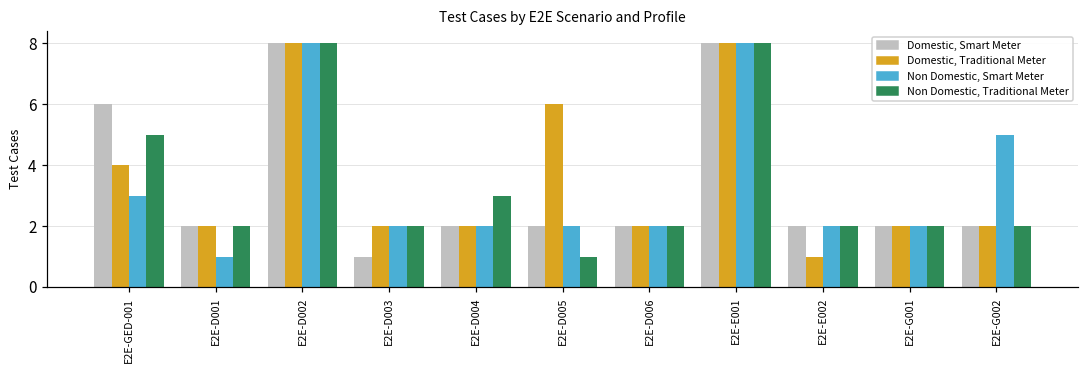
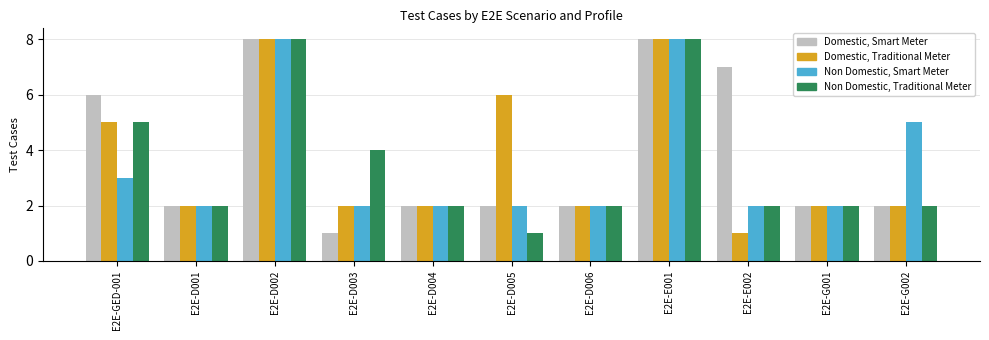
  {
    "Domestic, Smart Meter": {
      "E2E-GED-001": 6,
      "E2E-D001": 2,
      "E2E-D002": 8,
      "E2E-D003": 1,
      "E2E-D004": 2,
      "E2E-D005": 2,
      "E2E-D006": 2,
      "E2E-E001": 8,
-     "E2E-E002": 2,
+     "E2E-E002": 7,
      "E2E-G001": 2,
      "E2E-G002": 2
    },
    "Domestic, Traditional Meter": {
-     "E2E-GED-001": 4,
+     "E2E-GED-001": 5,
      "E2E-D001": 2,
      "E2E-D002": 8,
      "E2E-D003": 2,
      "E2E-D004": 2,
      "E2E-D005": 6,
      "E2E-D006": 2,
      "E2E-E001": 8,
      "E2E-E002": 1,
      "E2E-G001": 2,
      "E2E-G002": 2
    },
    "Non Domestic, Smart Meter": {
      "E2E-GED-001": 3,
-     "E2E-D001": 1,
+     "E2E-D001": 2,
      "E2E-D002": 8,
      "E2E-D003": 2,
      "E2E-D004": 2,
      "E2E-D005": 2,
      "E2E-D006": 2,
      "E2E-E001": 8,
      "E2E-E002": 2,
      "E2E-G001": 2,
      "E2E-G002": 5
    },
    "Non Domestic, Traditional Meter": {
      "E2E-GED-001": 5,
      "E2E-D001": 2,
      "E2E-D002": 8,
-     "E2E-D003": 2,
-     "E2E-D004": 3,
+     "E2E-D003": 4,
+     "E2E-D004": 2,
      "E2E-D005": 1,
      "E2E-D006": 2,
      "E2E-E001": 8,
      "E2E-E002": 2,
      "E2E-G001": 2,
      "E2E-G002": 2
    }
  }
